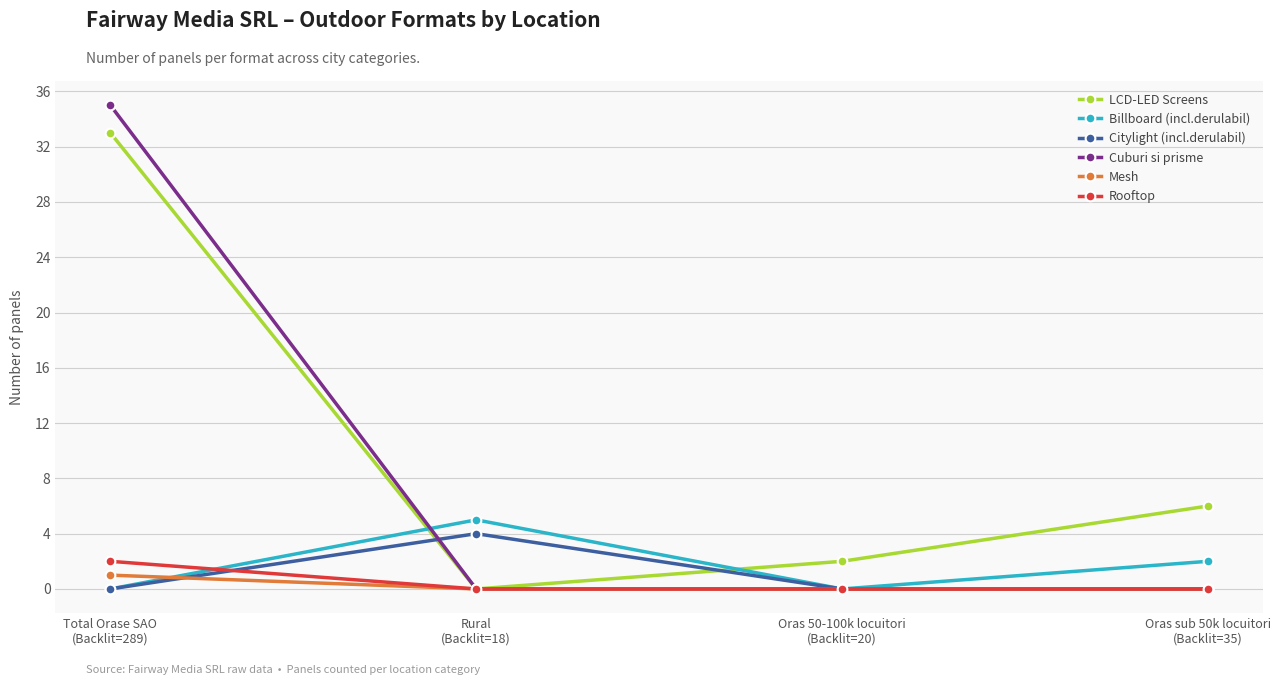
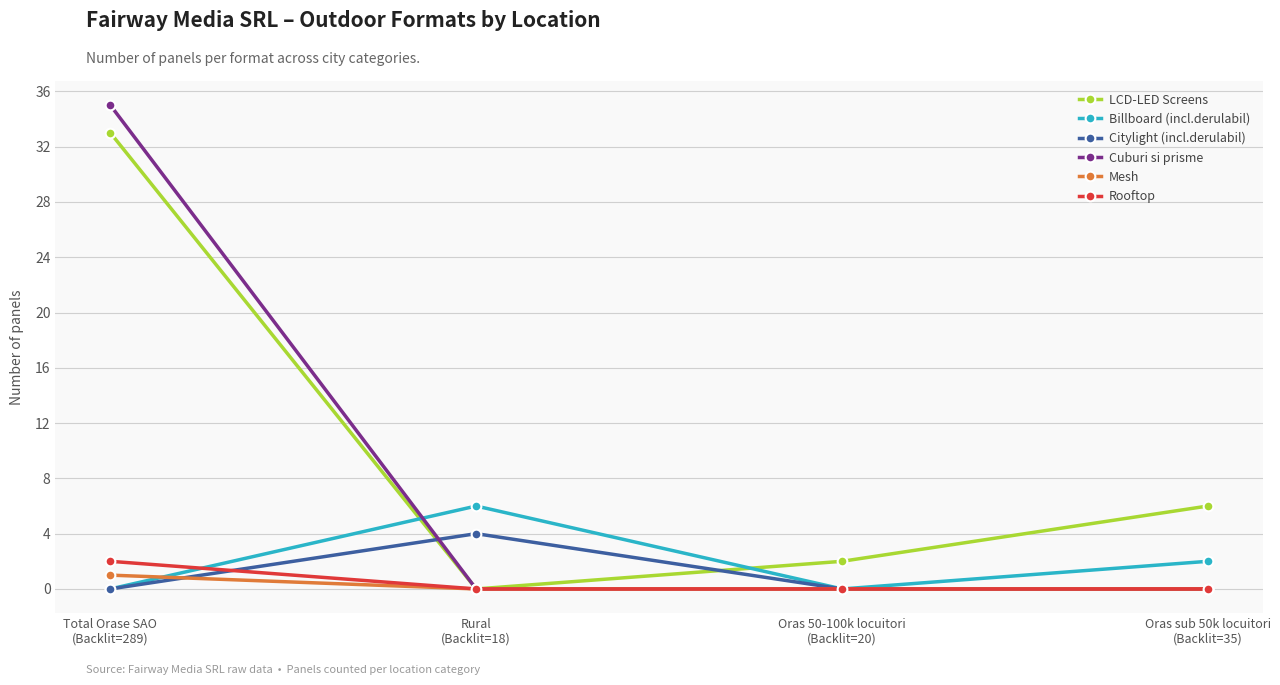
  {
    "LCD-LED Screens": {
      "Total Orase SAO (Backlit=289)": 33,
      "Oras 50-100k locuitori (Backlit=20)": 2,
      "Oras sub 50k locuitori (Backlit=35)": 6
    },
    "Billboard (incl.derulabil)": {
-     "Rural (Backlit=18)": 5,
+     "Rural (Backlit=18)": 6,
      "Oras sub 50k locuitori (Backlit=35)": 2
    },
    "Citylight (incl.derulabil)": {
      "Rural (Backlit=18)": 4
    },
    "Cuburi si prisme": {
      "Total Orase SAO (Backlit=289)": 35
    },
    "Mesh": {
      "Total Orase SAO (Backlit=289)": 1
    },
    "Rooftop": {
      "Total Orase SAO (Backlit=289)": 2
    }
  }
